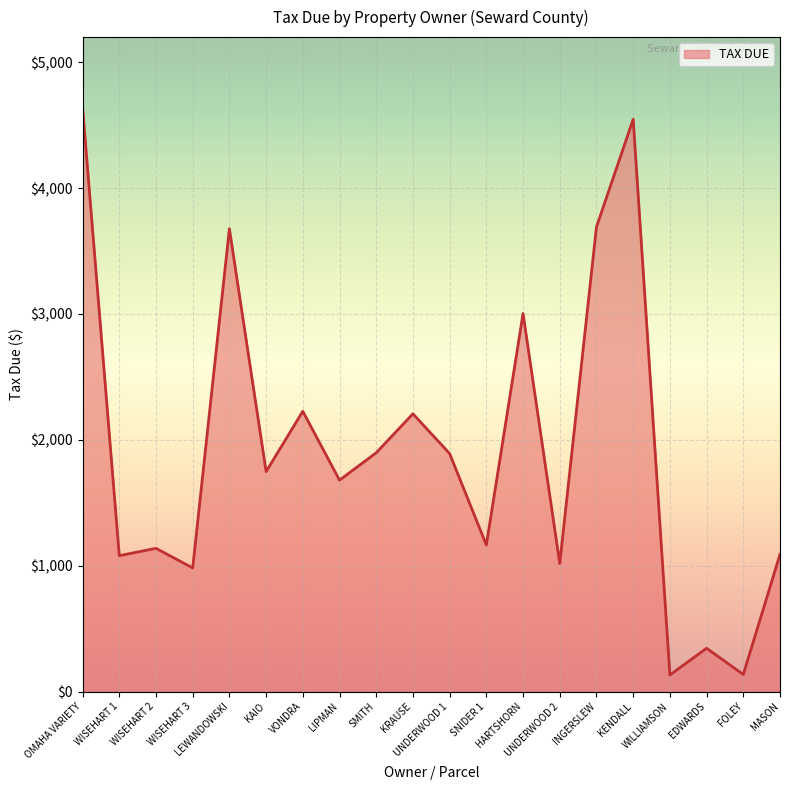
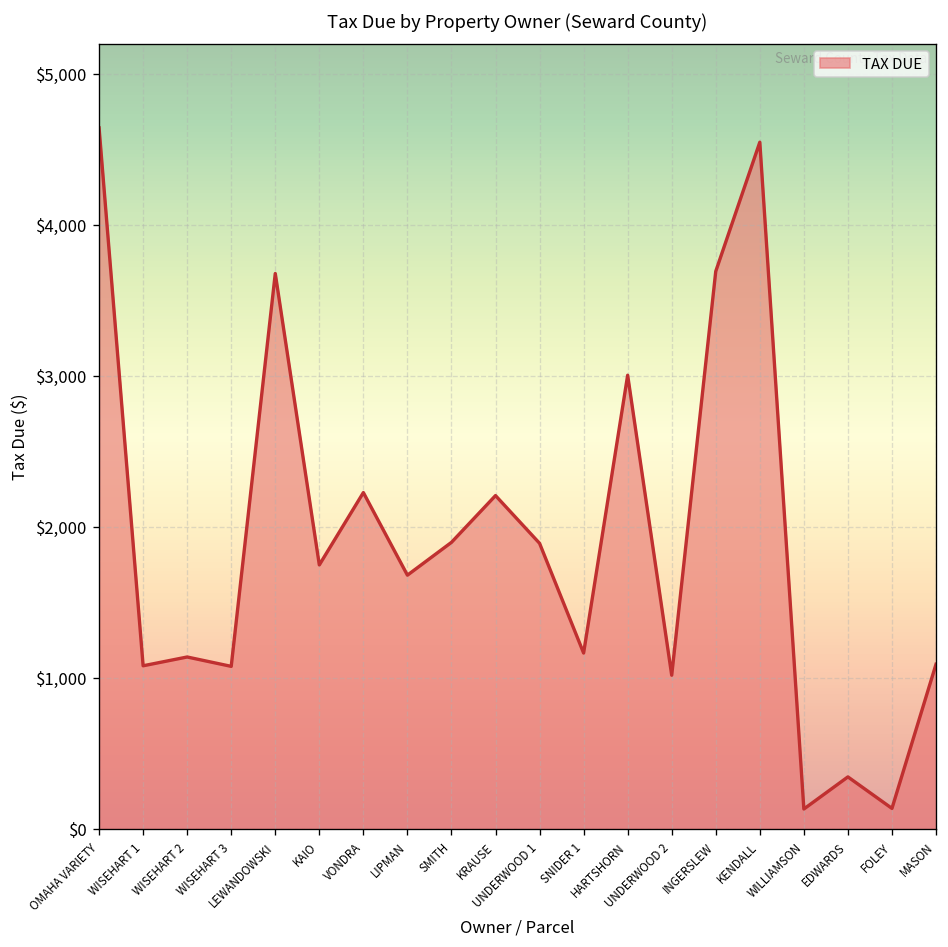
  {
    "OMAHA VARIETY": "$4,640",
    "WISEHART 1": "$1,080",
    "WISEHART 2": "$1,140",
-   "WISEHART 3": "$980",
+   "WISEHART 3": "$1,080",
    "LEWANDOWSKI": "$3,680",
    "KAIO": "$1,750",
    "VONDRA": "$2,230",
    "LIPMAN": "$1,680",
    "SMITH": "$1,900",
    "KRAUSE": "$2,210",
    "UNDERWOOD 1": "$1,890",
    "SNIDER 1": "$1,160",
    "HARTSHORN": "$3,000",
    "UNDERWOOD 2": "$1,020",
    "INGERSLEW": "$3,690",
    "KENDALL": "$4,550",
    "WILLIAMSON": "$130",
    "EDWARDS": "$340",
    "FOLEY": "$140",
    "MASON": "$1,090"
  }
